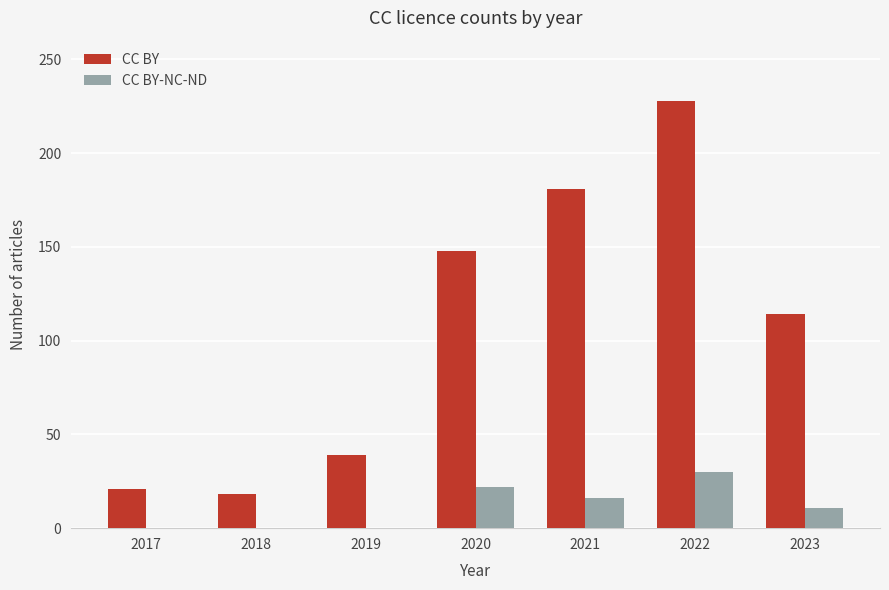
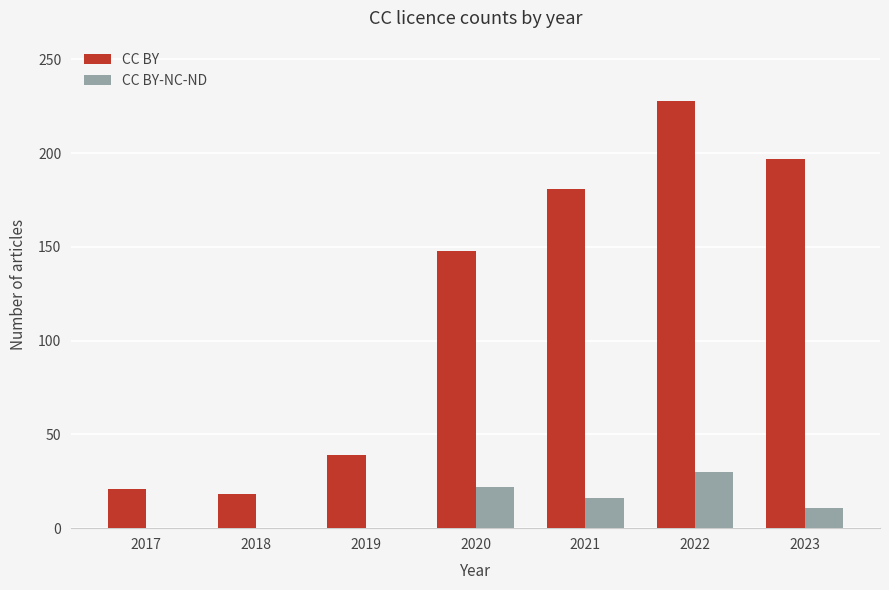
  {
    "CC BY": {
      "2017": 21,
      "2018": 18,
      "2019": 39,
      "2020": 148,
      "2021": 181,
      "2022": 228,
-     "2023": 114
+     "2023": 197
    },
    "CC BY-NC-ND": {
      "2017": 0,
      "2018": 0,
      "2019": 0,
      "2020": 22,
      "2021": 16,
      "2022": 30,
      "2023": 11
    }
  }
